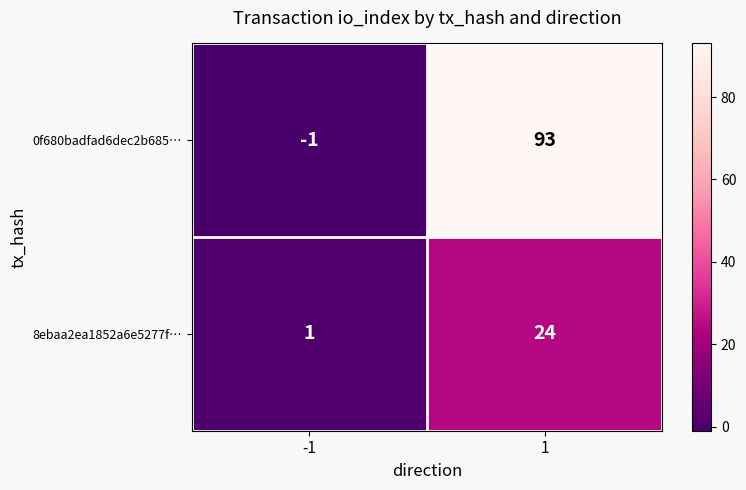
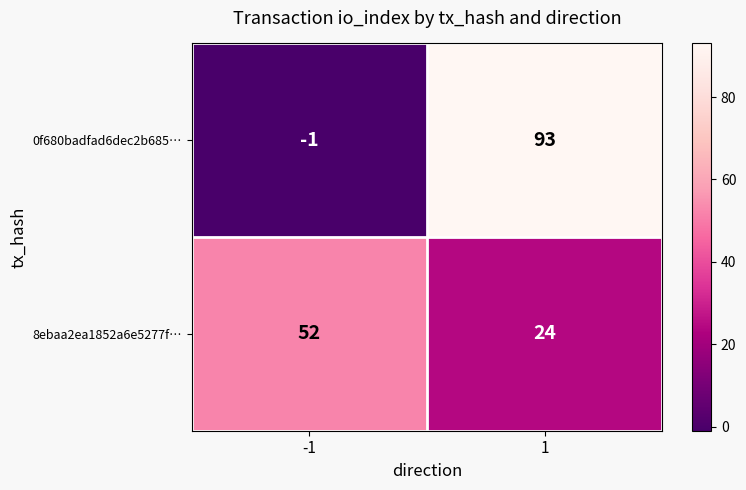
  {
    "0f680badfad6dec2b685…": {
      "-1": -1,
      "1": 93
    },
    "8ebaa2ea1852a6e5277f…": {
-     "-1": 1,
+     "-1": 52,
      "1": 24
    }
  }
